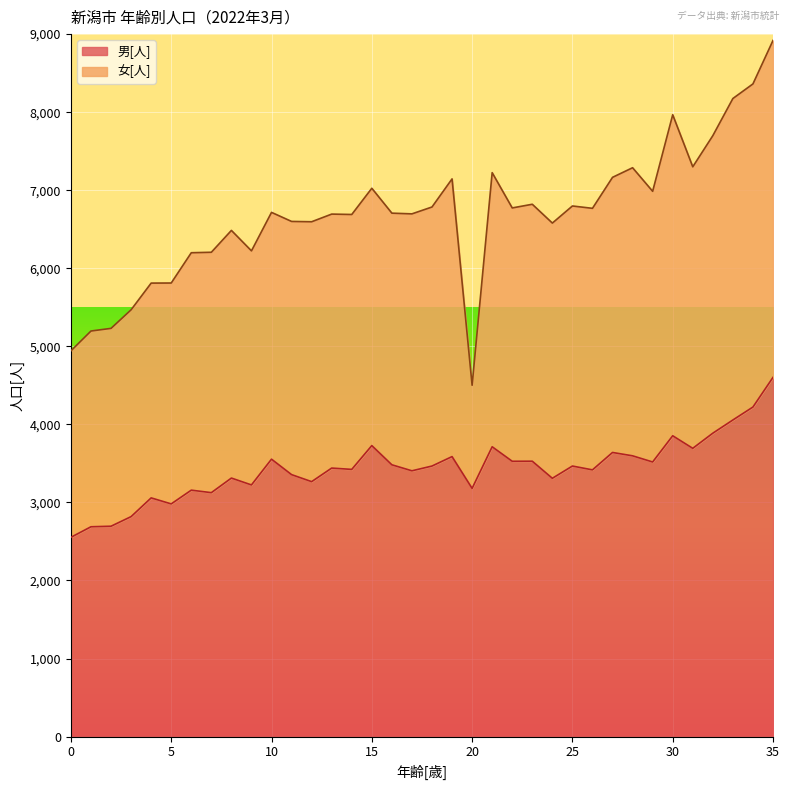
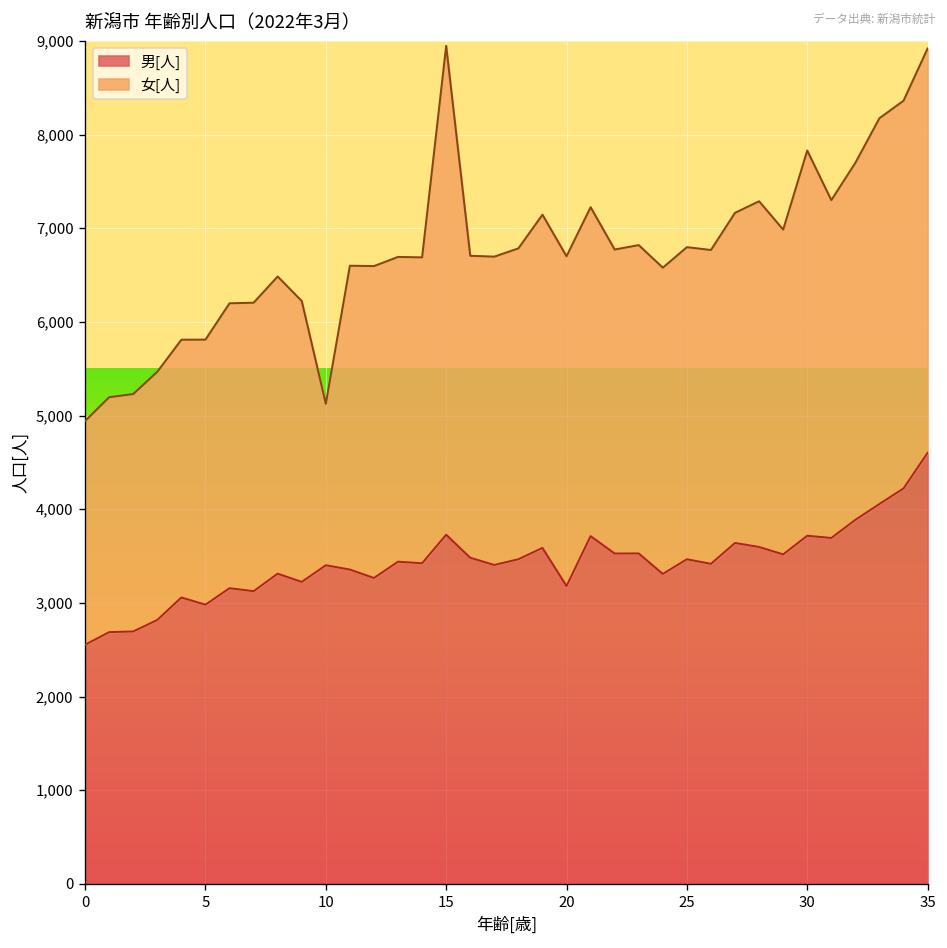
  {
    "男[人]": {
      "0": "2,600",
      "5": "3,000",
-     "10": "3,600",
+     "10": "3,400",
      "15": "3,700",
      "20": "3,200",
      "25": "3,500",
-     "30": "3,900",
+     "30": "3,700",
      "35": "4,600"
    },
    "女[人]": {
      "0": "2,400",
      "5": "2,800",
-     "10": "3,200",
-     "15": "3,300",
-     "20": "1,300",
+     "10": "1,700",
+     "15": "5,200",
+     "20": "3,500",
      "25": "3,300",
      "30": "4,100",
      "35": "4,300"
    }
  }
